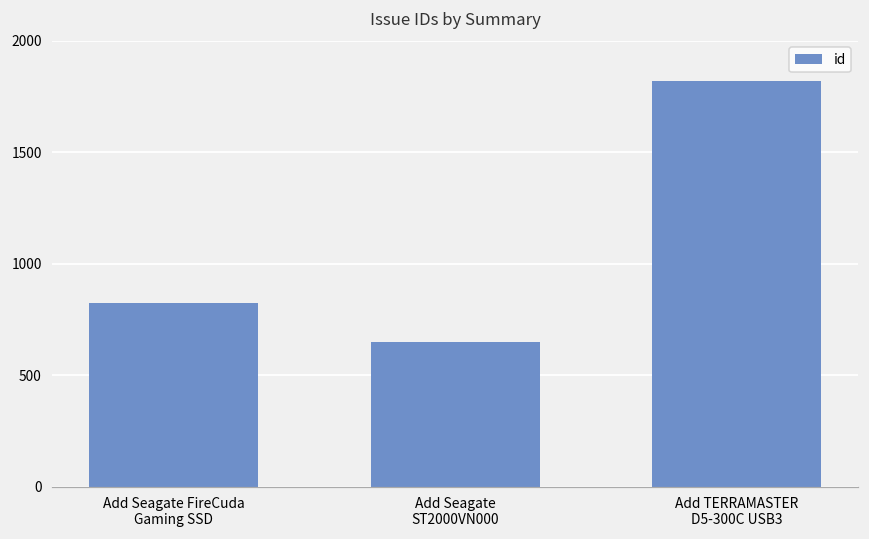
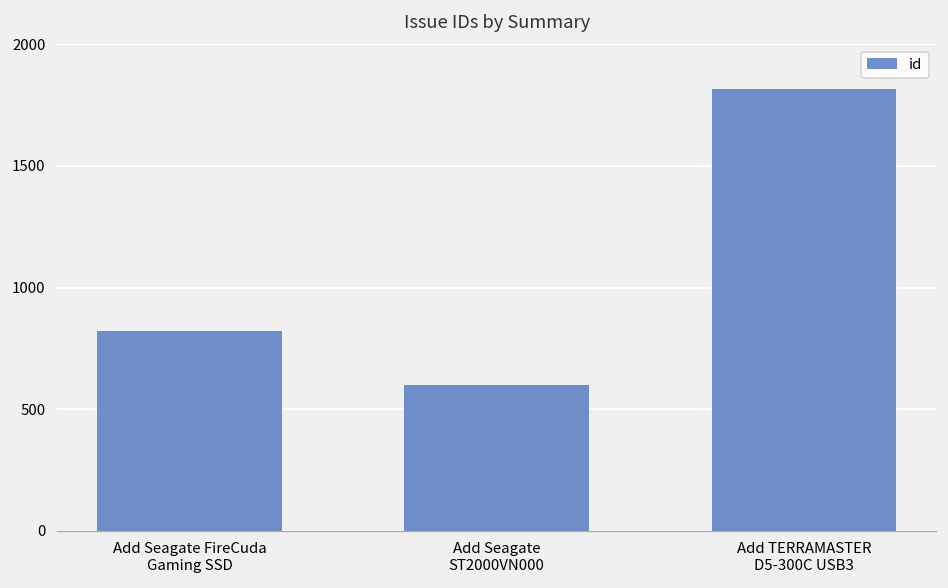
  {
    "Add Seagate FireCuda Gaming SSD": 820,
-   "Add Seagate ST2000VN000": 650,
+   "Add Seagate ST2000VN000": 600,
    "Add TERRAMASTER D5-300C USB3": 1820
  }
